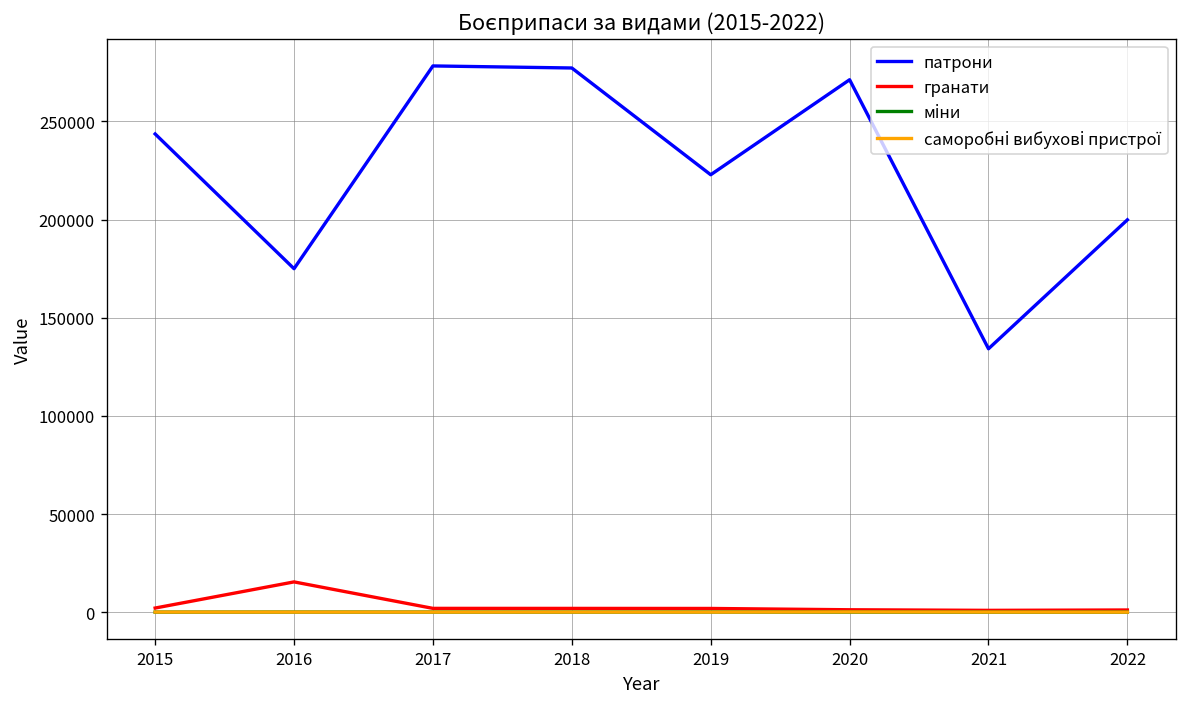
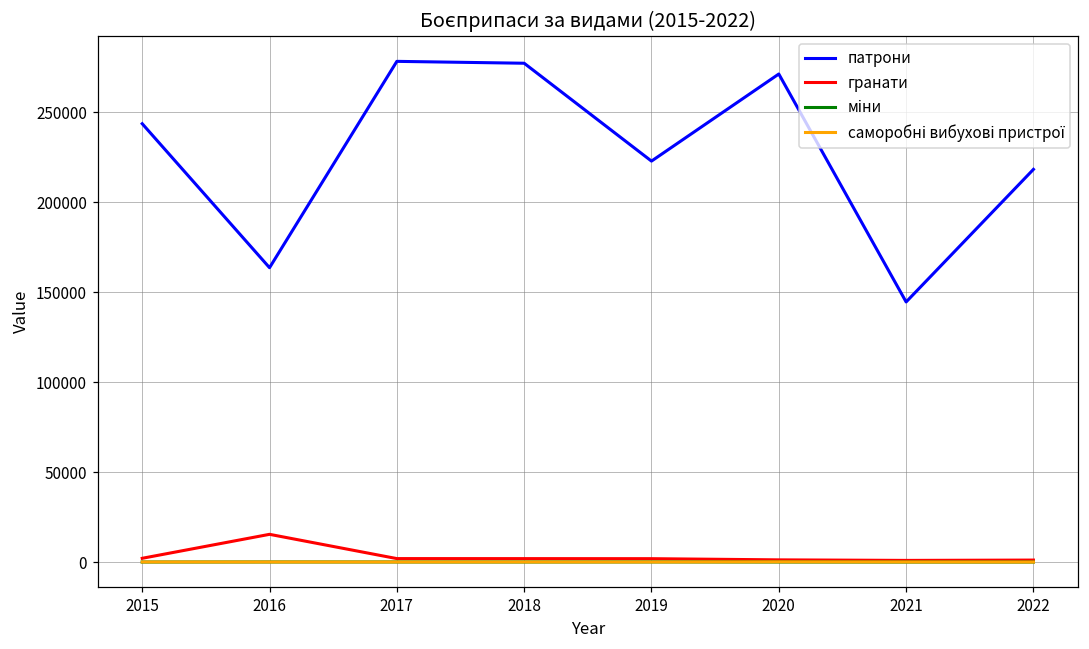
  {
    "патрони": {
      "2015": 244000,
-     "2016": 175000,
+     "2016": 164000,
      "2017": 278000,
      "2018": 277000,
      "2019": 223000,
      "2020": 271000,
-     "2021": 134000,
-     "2022": 200000
+     "2021": 145000,
+     "2022": 218000
    },
    "гранати": {
      "2015": 2000,
      "2016": 15000,
      "2017": 2000,
      "2018": 2000,
      "2019": 2000
    },
    "саморобні вибухові пристрої": {
      "2015": 0,
      "2016": 0,
      "2017": 0,
      "2018": 0,
      "2019": 0
    }
  }
